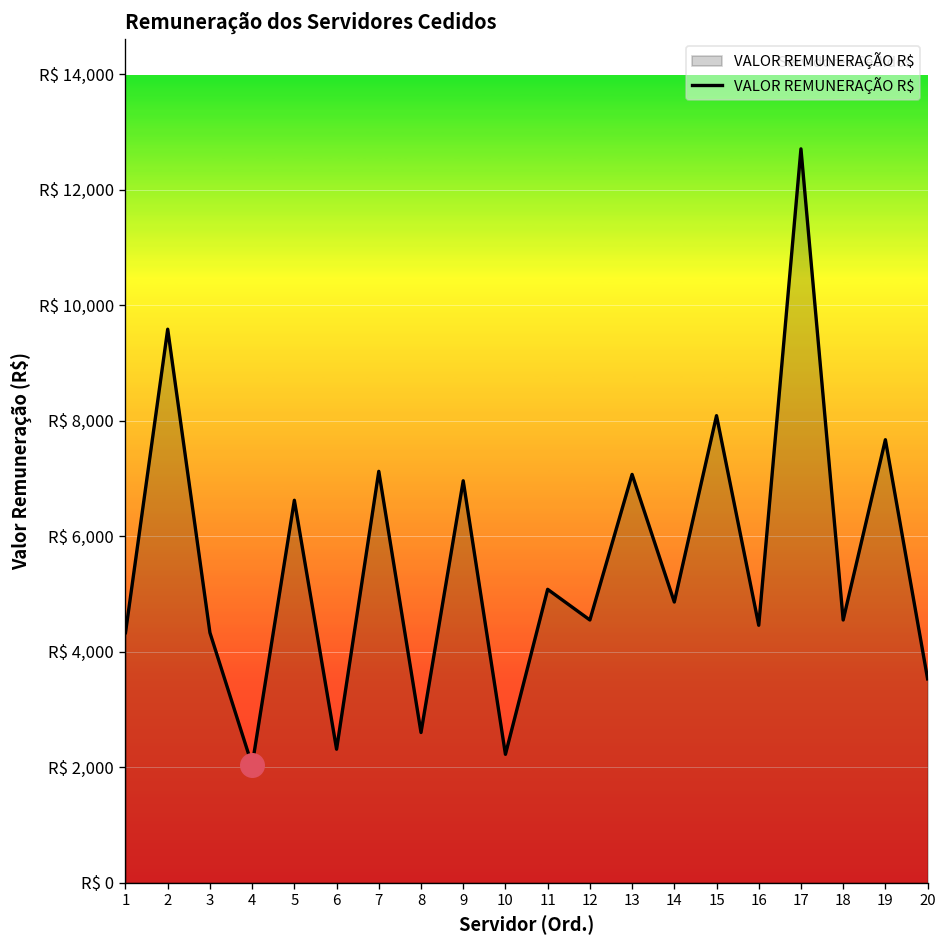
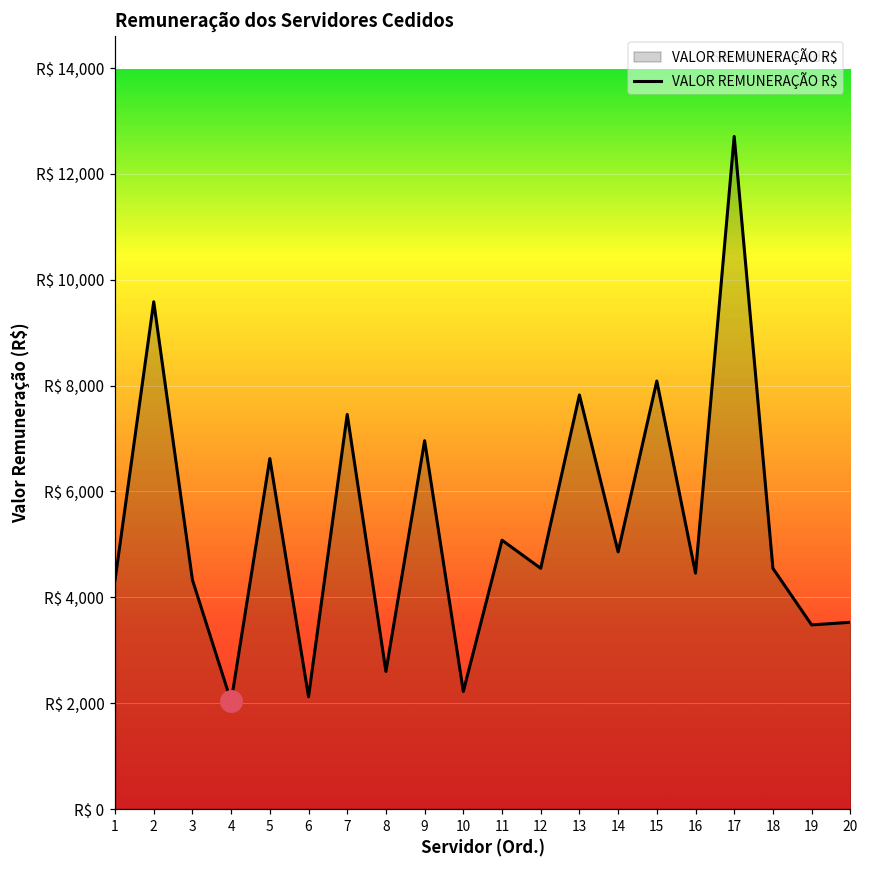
  {
    "VALOR REMUNERAÇÃO R$": {
      "1": "R$ 4,300",
      "2": "R$ 9,600",
      "3": "R$ 4,300",
      "5": "R$ 6,600",
-     "6": "R$ 2,300",
-     "7": "R$ 7,100",
+     "6": "R$ 2,100",
+     "7": "R$ 7,500",
      "8": "R$ 2,600",
      "9": "R$ 7,000",
      "10": "R$ 2,200",
      "11": "R$ 5,100",
      "12": "R$ 4,500",
-     "13": "R$ 7,100",
+     "13": "R$ 7,800",
      "14": "R$ 4,900",
      "15": "R$ 8,100",
      "16": "R$ 4,500",
      "17": "R$ 12,700",
      "18": "R$ 4,500",
-     "19": "R$ 7,700",
+     "19": "R$ 3,500",
      "20": "R$ 3,500"
    }
  }
